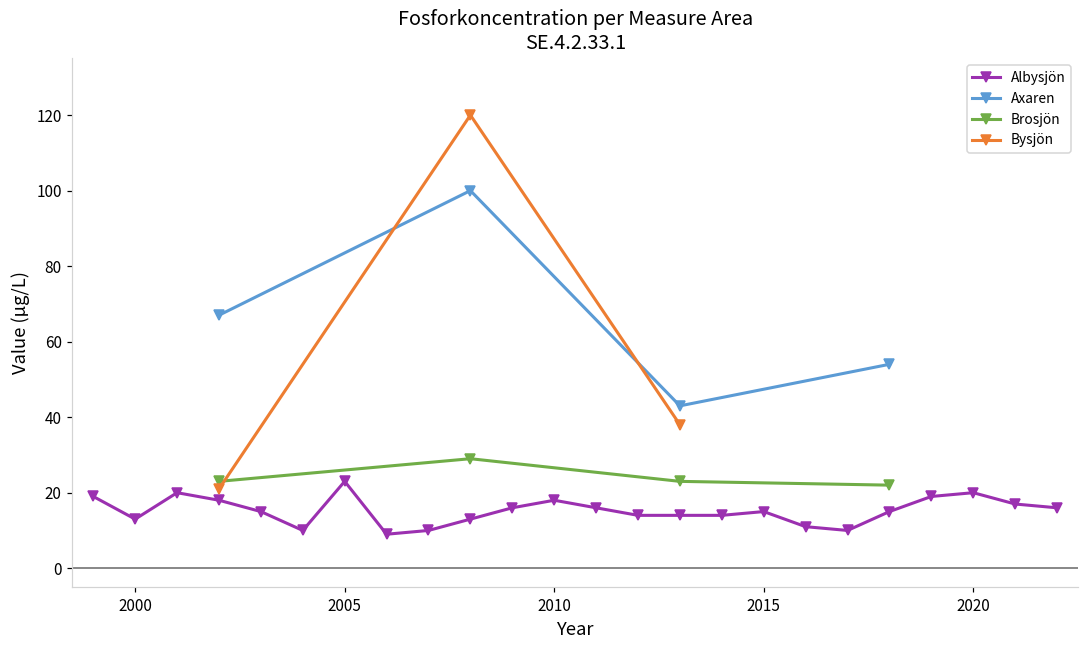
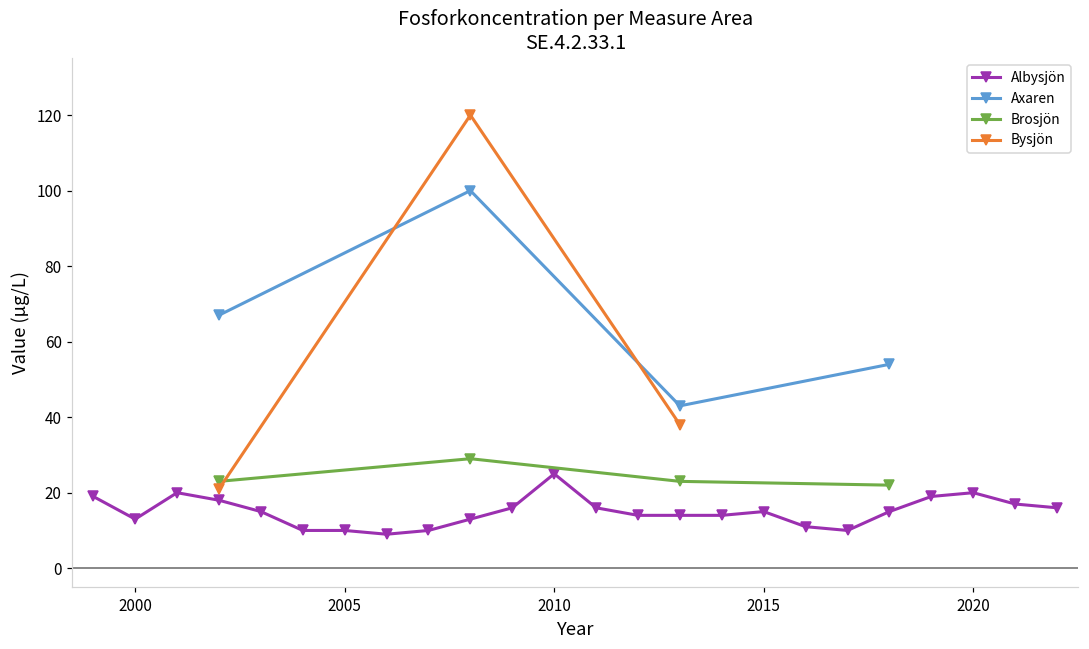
  {
    "Albysjön": {
      "2000": 13,
-     "2005": 23,
-     "2010": 18,
+     "2005": 10,
+     "2010": 25,
      "2015": 15,
      "2020": 20
    }
  }
